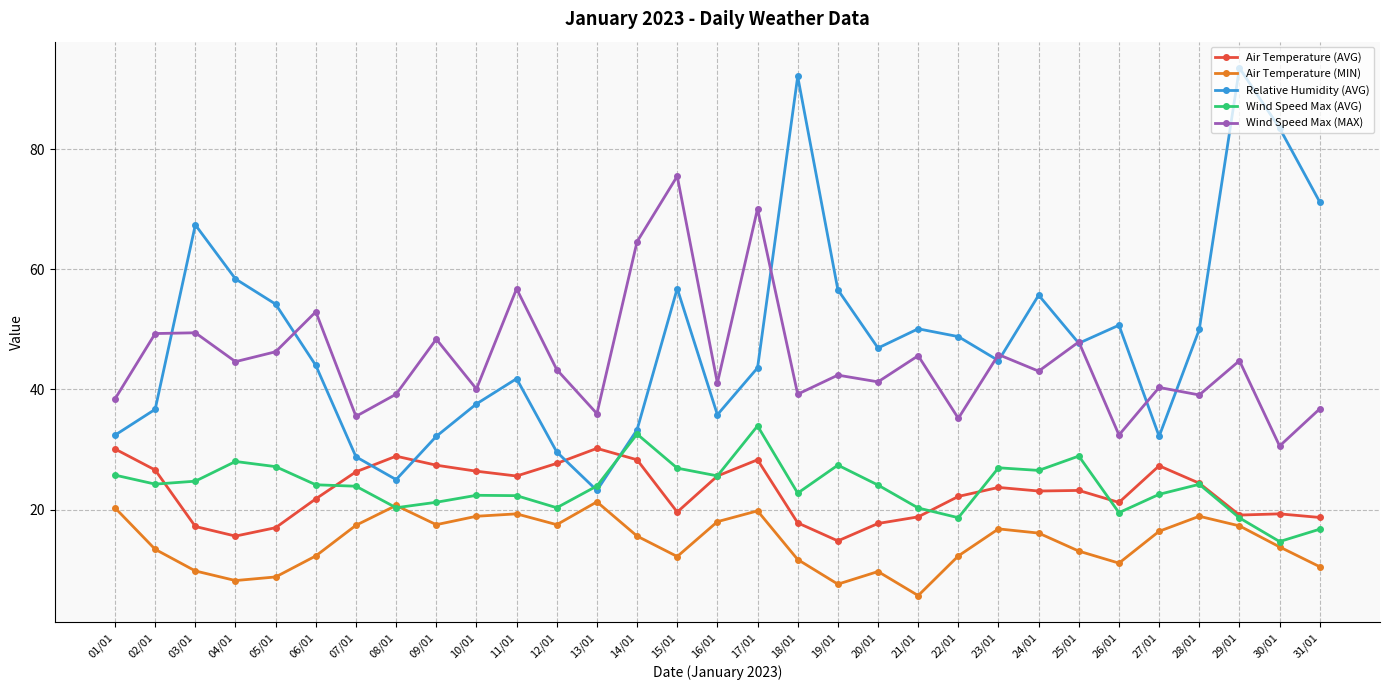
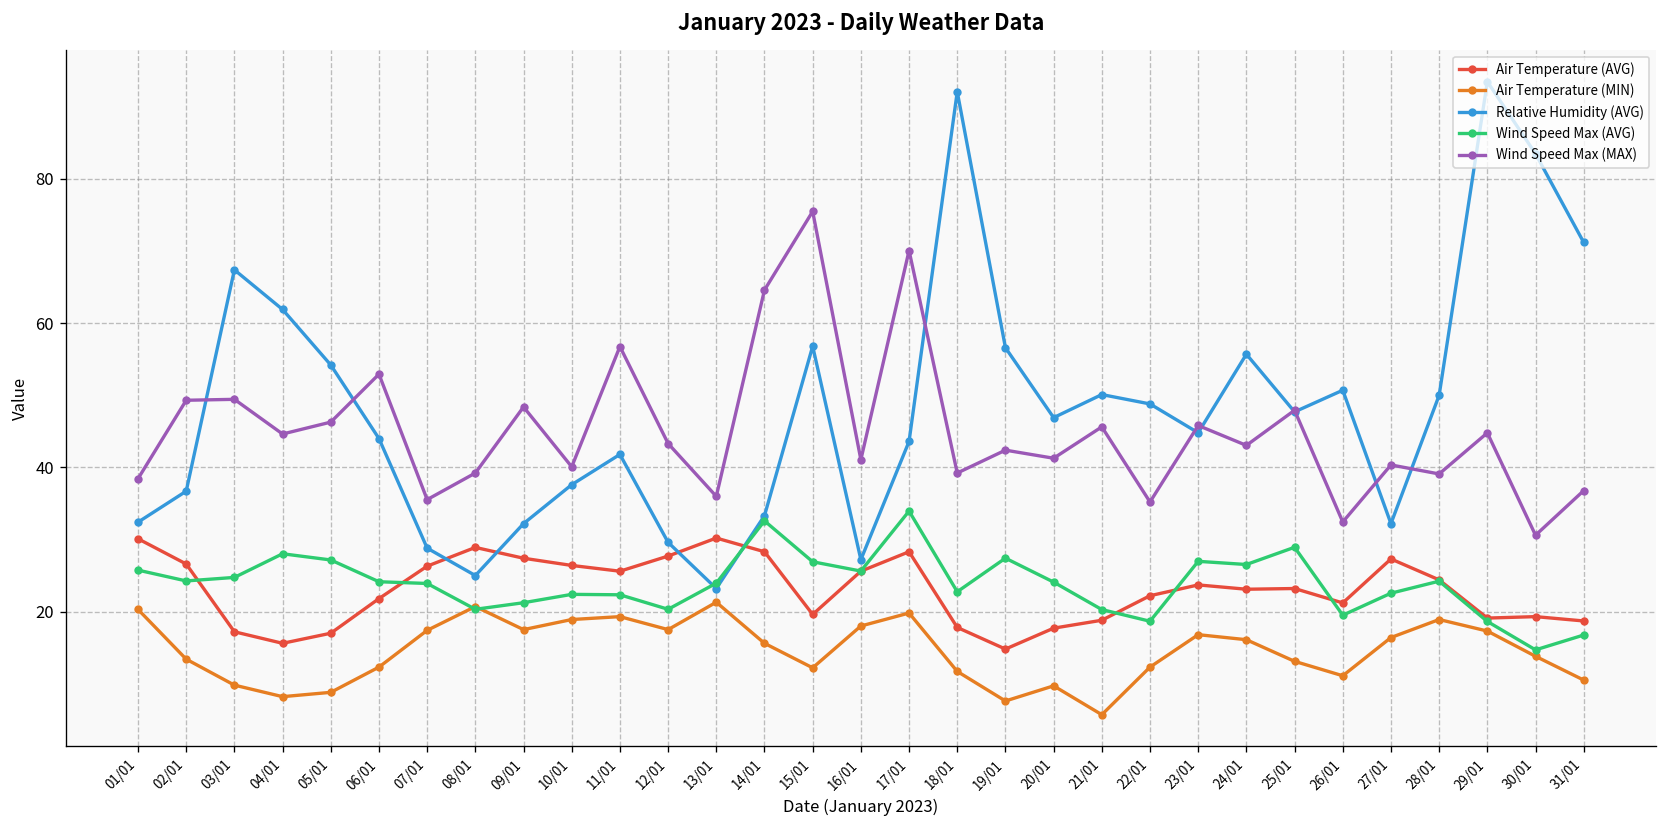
  {
    "Relative Humidity (AVG)": {
      "01/01": 32,
      "02/01": 37,
      "03/01": 67,
-     "04/01": 58,
+     "04/01": 62,
      "05/01": 54,
      "06/01": 44,
      "07/01": 29,
      "08/01": 25,
      "09/01": 32,
      "10/01": 38,
      "11/01": 42,
      "12/01": 30,
      "13/01": 23,
      "14/01": 33,
      "15/01": 57,
-     "16/01": 36,
+     "16/01": 27,
      "17/01": 44,
      "18/01": 92,
      "19/01": 57,
      "20/01": 47,
      "21/01": 50,
      "22/01": 49,
      "23/01": 45,
      "24/01": 56,
      "26/01": 51,
      "27/01": 32,
      "28/01": 50,
      "31/01": 71
    },
    "Wind Speed Max (AVG)": {
      "01/01": 26,
      "02/01": 24,
      "03/01": 25,
      "04/01": 28,
      "05/01": 27,
      "06/01": 24,
      "07/01": 24,
      "09/01": 21,
      "10/01": 22,
      "11/01": 22,
      "12/01": 20,
      "13/01": 24,
      "14/01": 33,
      "15/01": 27,
      "17/01": 34,
      "18/01": 23,
      "19/01": 27,
      "20/01": 24,
      "21/01": 20,
      "22/01": 19,
      "23/01": 27,
      "24/01": 27,
      "25/01": 29,
      "26/01": 20,
      "27/01": 23,
      "29/01": 19,
      "30/01": 15,
      "31/01": 17
    },
    "Wind Speed Max (MAX)": {
      "01/01": 38,
      "02/01": 49,
      "03/01": 49,
      "04/01": 45,
      "05/01": 46,
      "06/01": 53,
      "07/01": 36,
      "08/01": 39,
      "09/01": 48,
      "10/01": 40,
      "11/01": 57,
      "12/01": 43,
      "13/01": 36,
      "14/01": 65,
      "15/01": 76,
      "16/01": 41,
      "17/01": 70,
      "18/01": 39,
      "19/01": 42,
      "20/01": 41,
      "21/01": 46,
      "22/01": 35,
      "23/01": 46,
      "24/01": 43,
      "26/01": 32,
      "27/01": 40,
      "28/01": 39,
      "29/01": 45,
      "30/01": 31,
      "31/01": 37
    }
  }
